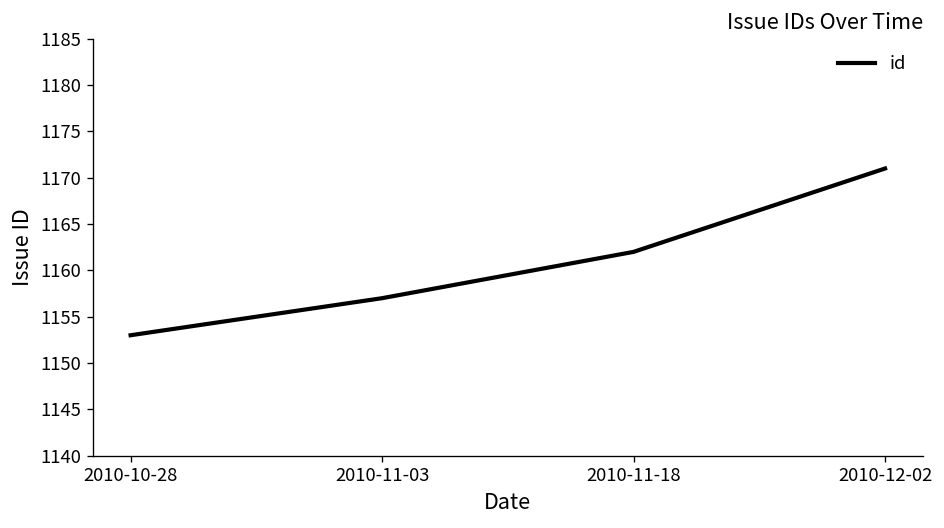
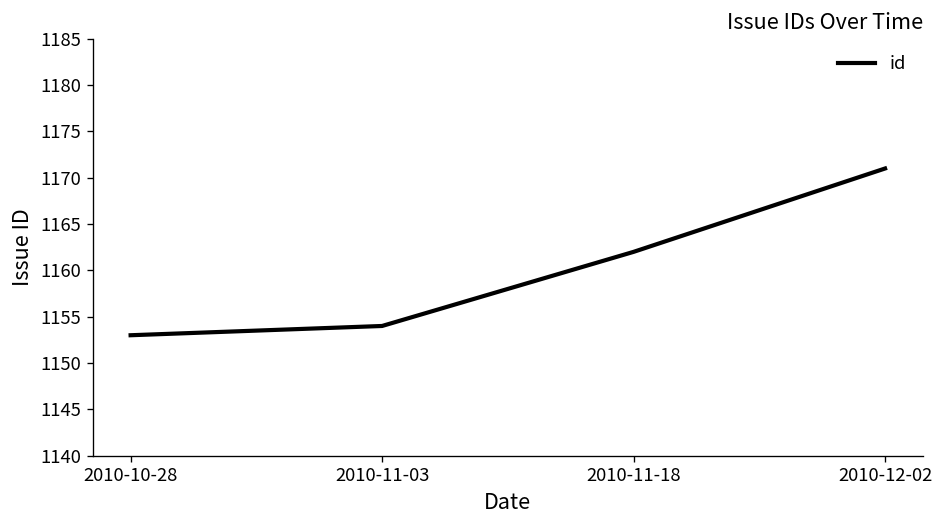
  {
    "2010-10-28": 1153,
-   "2010-11-03": 1157,
+   "2010-11-03": 1154,
    "2010-11-18": 1162,
    "2010-12-02": 1171
  }
